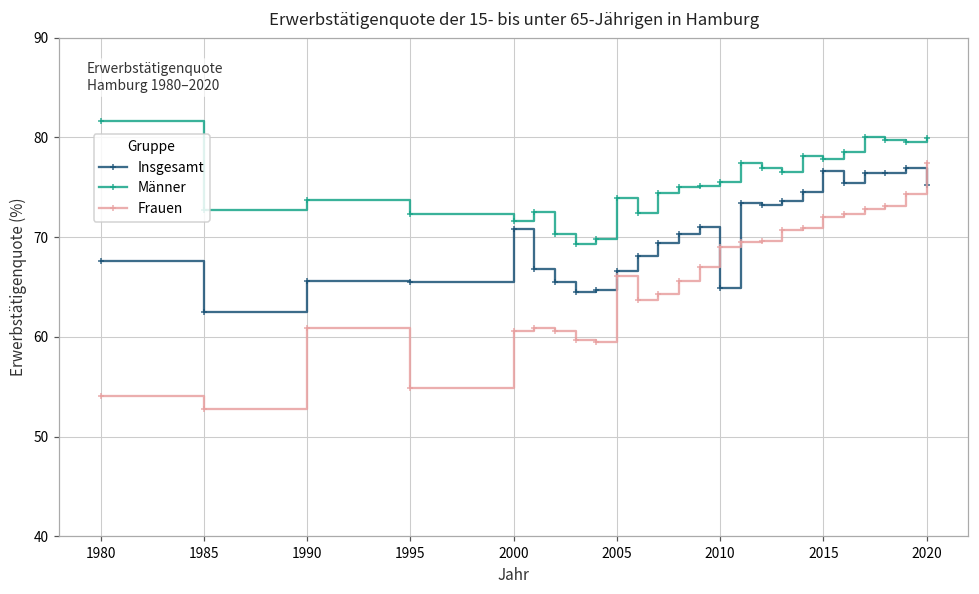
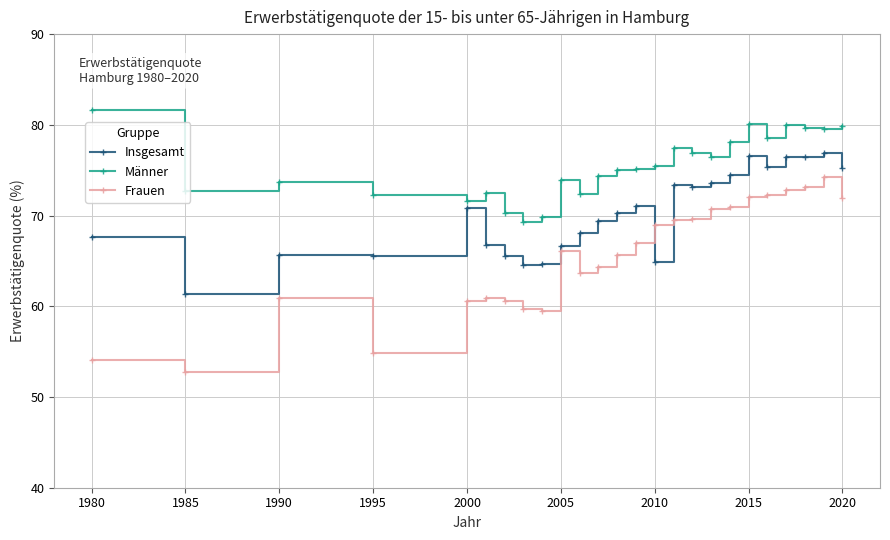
  {
    "Insgesamt": {
      "1980": 68,
-     "1985": 63,
+     "1985": 61,
      "1990": 66,
      "1995": 66,
      "2000": 71,
      "2005": 67,
      "2010": 65,
      "2015": 77,
      "2020": 75
    },
    "Männer": {
      "1980": 82,
      "1990": 74,
      "1995": 72,
      "2000": 72,
      "2005": 74,
      "2010": 76,
-     "2015": 78,
+     "2015": 80,
      "2020": 80
    },
    "Frauen": {
      "1980": 54,
      "1985": 53,
      "1990": 61,
      "1995": 55,
      "2000": 61,
      "2005": 66,
      "2010": 69,
      "2015": 72,
-     "2020": 77
+     "2020": 72
    }
  }
